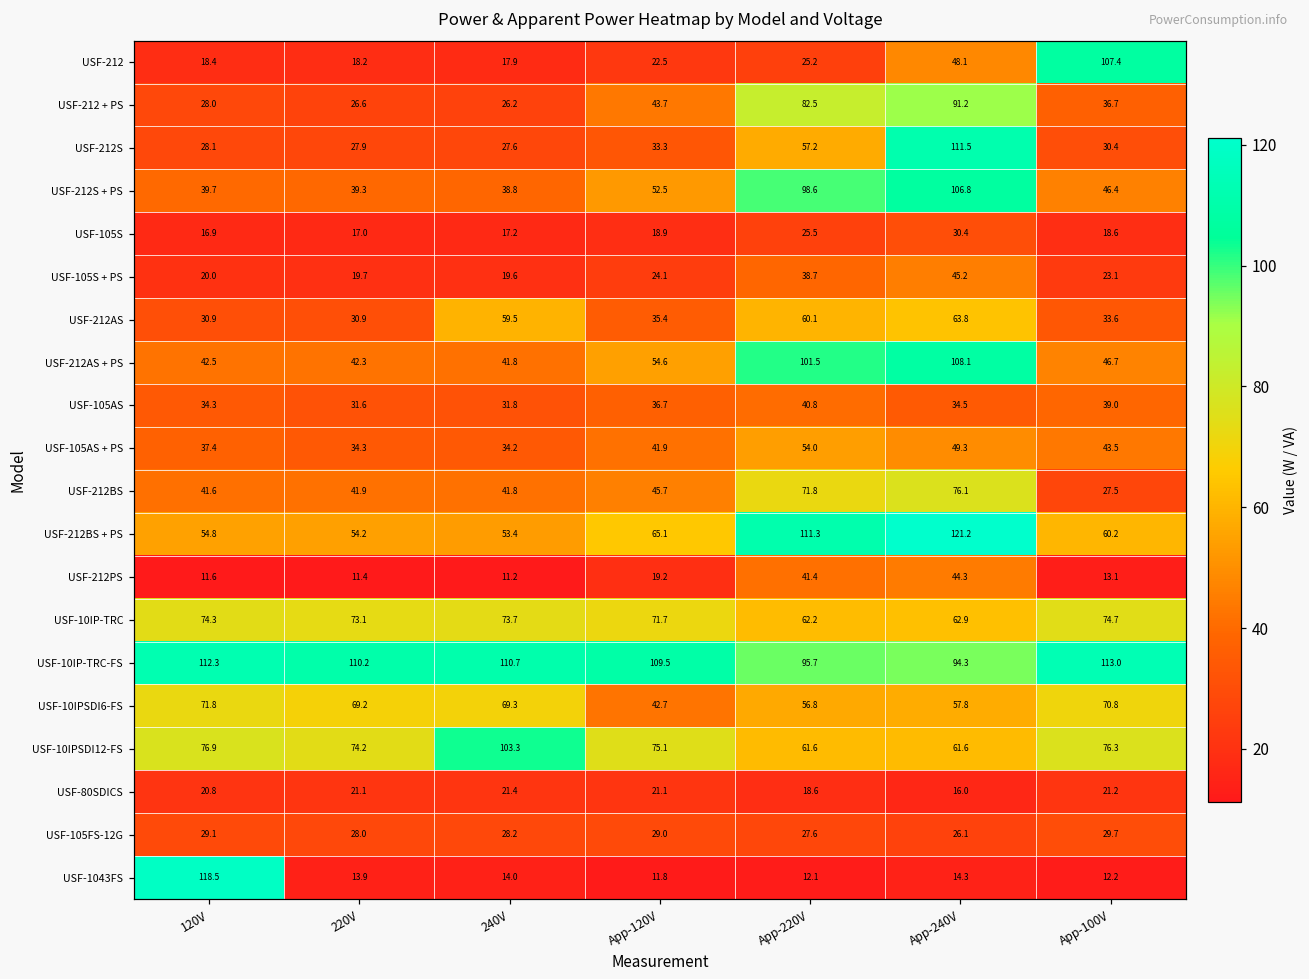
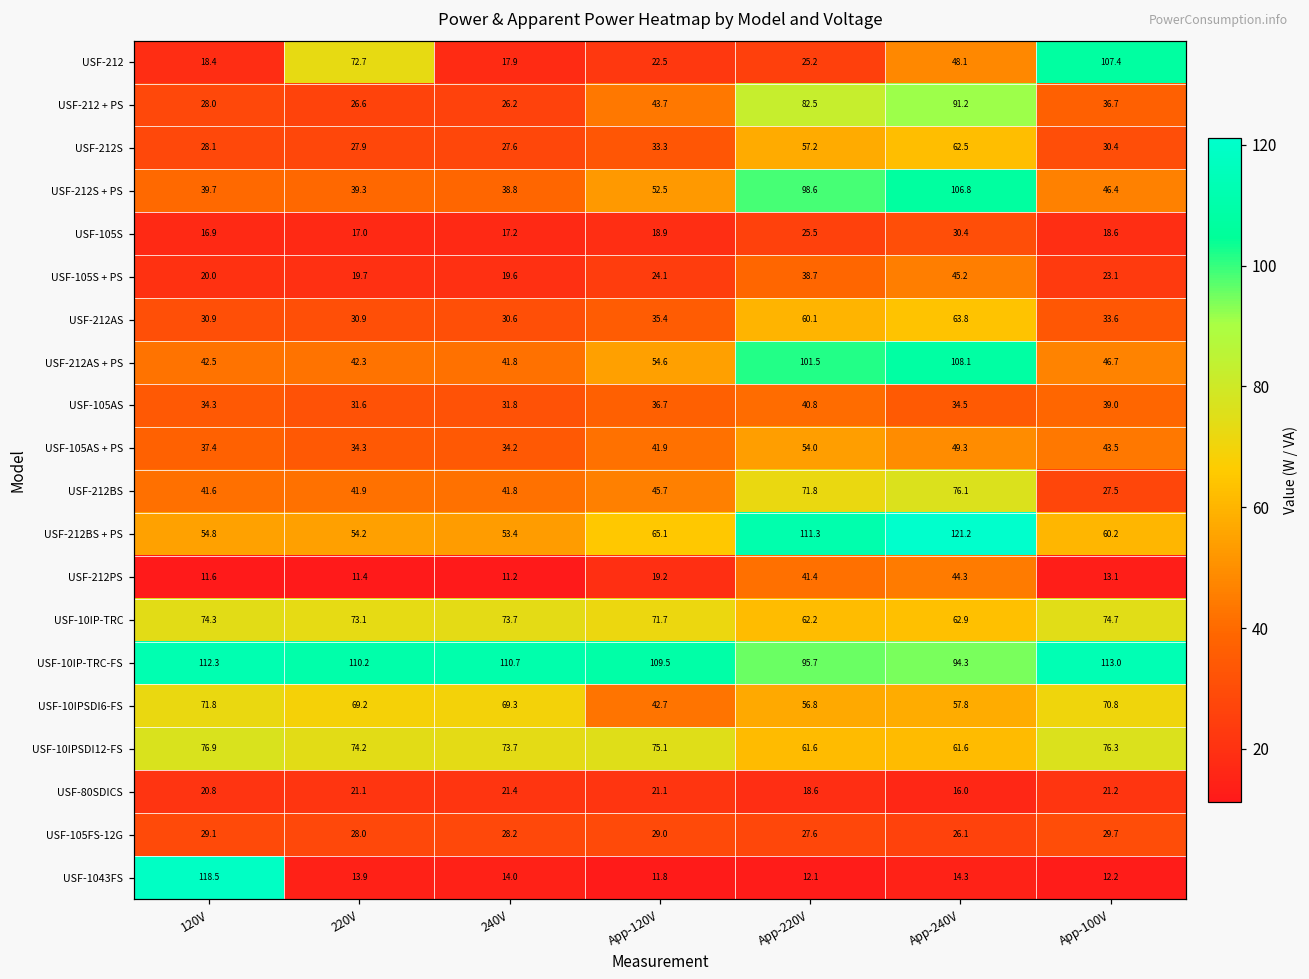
  {
    "USF-212": {
      "120V": 18.4,
-     "220V": 18.2,
+     "220V": 72.7,
      "240V": 17.9,
      "App-120V": 22.5,
      "App-220V": 25.2,
      "App-240V": 48.1,
      "App-100V": 107.4
    },
    "USF-212 + PS": {
      "120V": 28.0,
      "220V": 26.6,
      "240V": 26.2,
      "App-120V": 43.7,
      "App-220V": 82.5,
      "App-240V": 91.2,
      "App-100V": 36.7
    },
    "USF-212S": {
      "120V": 28.1,
      "220V": 27.9,
      "240V": 27.6,
      "App-120V": 33.3,
      "App-220V": 57.2,
-     "App-240V": 111.5,
+     "App-240V": 62.5,
      "App-100V": 30.4
    },
    "USF-212S + PS": {
      "120V": 39.7,
      "220V": 39.3,
      "240V": 38.8,
      "App-120V": 52.5,
      "App-220V": 98.6,
      "App-240V": 106.8,
      "App-100V": 46.4
    },
    "USF-105S": {
      "120V": 16.9,
      "220V": 17.0,
      "240V": 17.2,
      "App-120V": 18.9,
      "App-220V": 25.5,
      "App-240V": 30.4,
      "App-100V": 18.6
    },
    "USF-105S + PS": {
      "120V": 20.0,
      "220V": 19.7,
      "240V": 19.6,
      "App-120V": 24.1,
      "App-220V": 38.7,
      "App-240V": 45.2,
      "App-100V": 23.1
    },
    "USF-212AS": {
      "120V": 30.9,
      "220V": 30.9,
-     "240V": 59.5,
+     "240V": 30.6,
      "App-120V": 35.4,
      "App-220V": 60.1,
      "App-240V": 63.8,
      "App-100V": 33.6
    },
    "USF-212AS + PS": {
      "120V": 42.5,
      "220V": 42.3,
      "240V": 41.8,
      "App-120V": 54.6,
      "App-220V": 101.5,
      "App-240V": 108.1,
      "App-100V": 46.7
    },
    "USF-105AS": {
      "120V": 34.3,
      "220V": 31.6,
      "240V": 31.8,
      "App-120V": 36.7,
      "App-220V": 40.8,
      "App-240V": 34.5,
      "App-100V": 39.0
    },
    "USF-105AS + PS": {
      "120V": 37.4,
      "220V": 34.3,
      "240V": 34.2,
      "App-120V": 41.9,
      "App-220V": 54.0,
      "App-240V": 49.3,
      "App-100V": 43.5
    },
    "USF-212BS": {
      "120V": 41.6,
      "220V": 41.9,
      "240V": 41.8,
      "App-120V": 45.7,
      "App-220V": 71.8,
      "App-240V": 76.1,
      "App-100V": 27.5
    },
    "USF-212BS + PS": {
      "120V": 54.8,
      "220V": 54.2,
      "240V": 53.4,
      "App-120V": 65.1,
      "App-220V": 111.3,
      "App-240V": 121.2,
      "App-100V": 60.2
    },
    "USF-212PS": {
      "120V": 11.6,
      "220V": 11.4,
      "240V": 11.2,
      "App-120V": 19.2,
      "App-220V": 41.4,
      "App-240V": 44.3,
      "App-100V": 13.1
    },
    "USF-10IP-TRC": {
      "120V": 74.3,
      "220V": 73.1,
      "240V": 73.7,
      "App-120V": 71.7,
      "App-220V": 62.2,
      "App-240V": 62.9,
      "App-100V": 74.7
    },
    "USF-10IP-TRC-FS": {
      "120V": 112.3,
      "220V": 110.2,
      "240V": 110.7,
      "App-120V": 109.5,
      "App-220V": 95.7,
      "App-240V": 94.3,
      "App-100V": 113.0
    },
    "USF-10IPSDI6-FS": {
      "120V": 71.8,
      "220V": 69.2,
      "240V": 69.3,
      "App-120V": 42.7,
      "App-220V": 56.8,
      "App-240V": 57.8,
      "App-100V": 70.8
    },
    "USF-10IPSDI12-FS": {
      "120V": 76.9,
      "220V": 74.2,
-     "240V": 103.3,
+     "240V": 73.7,
      "App-120V": 75.1,
      "App-220V": 61.6,
      "App-240V": 61.6,
      "App-100V": 76.3
    },
    "USF-80SDICS": {
      "120V": 20.8,
      "220V": 21.1,
      "240V": 21.4,
      "App-120V": 21.1,
      "App-220V": 18.6,
      "App-240V": 16.0,
      "App-100V": 21.2
    },
    "USF-105FS-12G": {
      "120V": 29.1,
      "220V": 28.0,
      "240V": 28.2,
      "App-120V": 29.0,
      "App-220V": 27.6,
      "App-240V": 26.1,
      "App-100V": 29.7
    },
    "USF-1043FS": {
      "120V": 118.5,
      "220V": 13.9,
      "240V": 14.0,
      "App-120V": 11.8,
      "App-220V": 12.1,
      "App-240V": 14.3,
      "App-100V": 12.2
    }
  }
